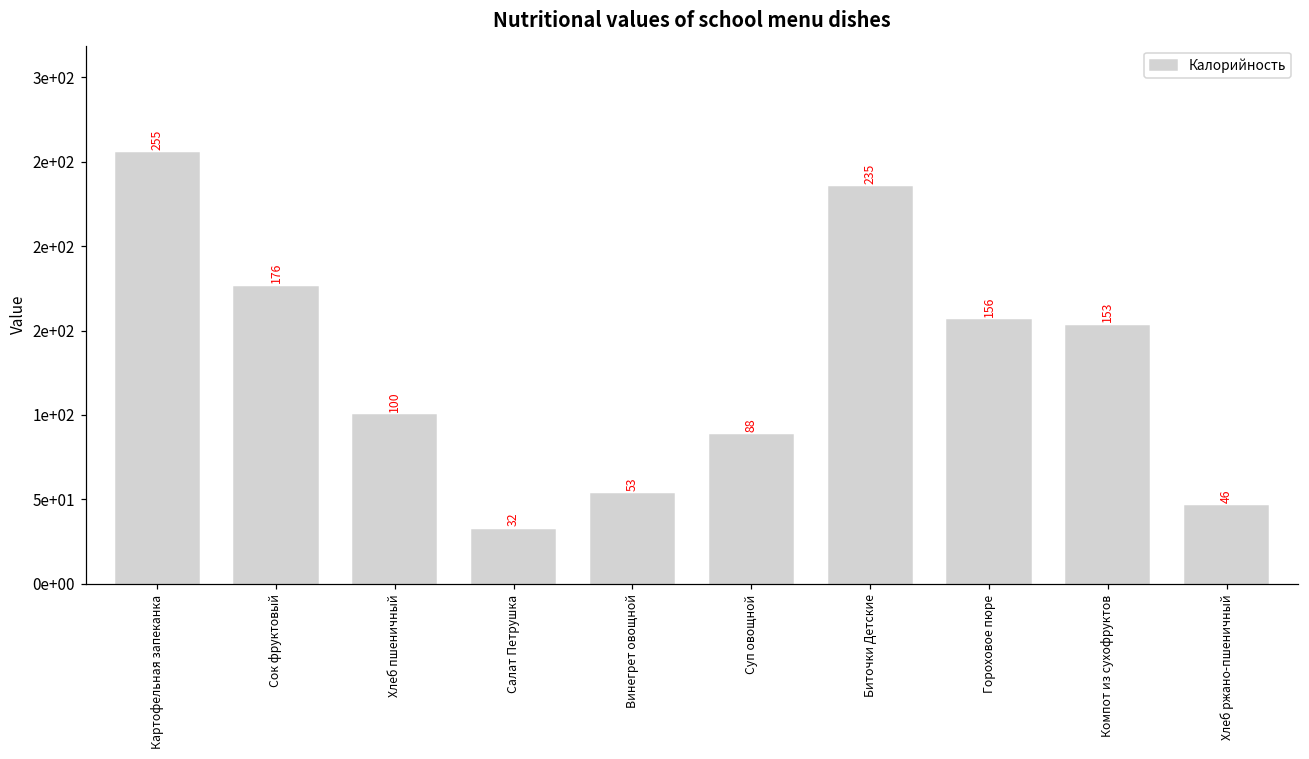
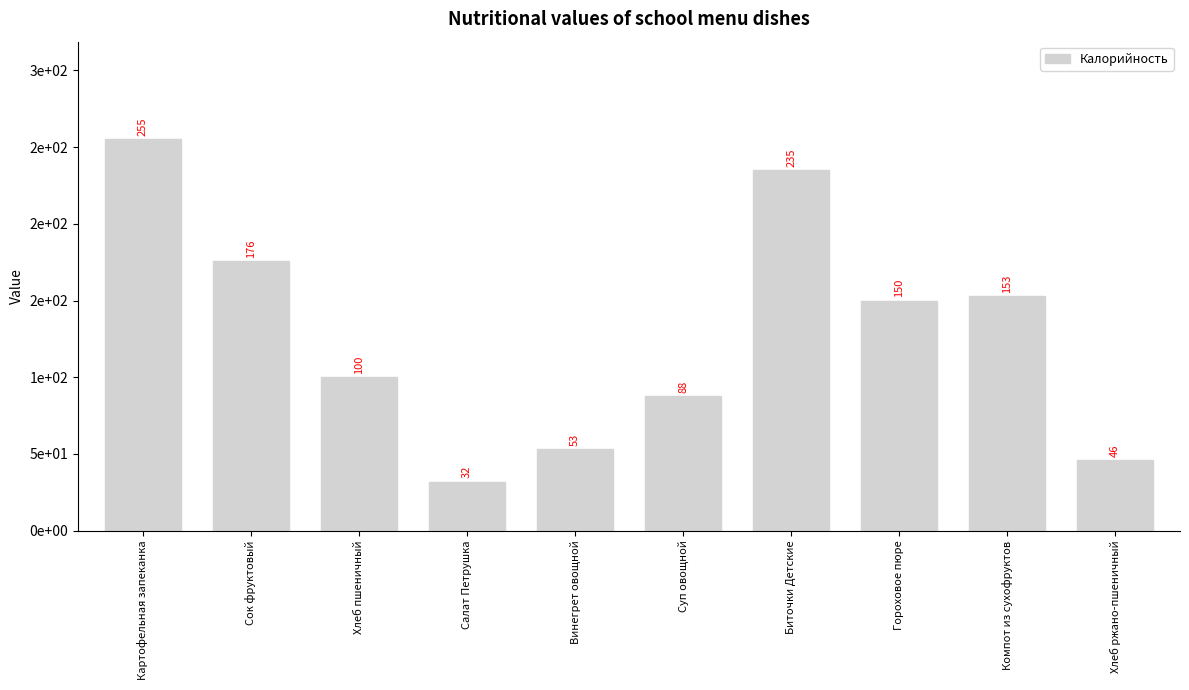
  {
    "Картофельная запеканка": 255,
    "Сок фруктовый": 176,
    "Хлеб пшеничный": 100,
    "Салат Петрушка": 32,
    "Винегрет овощной": 53,
    "Суп овощной": 88,
    "Биточки Детские": 235,
-   "Гороховое пюре": 156,
+   "Гороховое пюре": 150,
    "Компот из сухофруктов": 153,
    "Хлеб ржано-пшеничный": 46
  }
